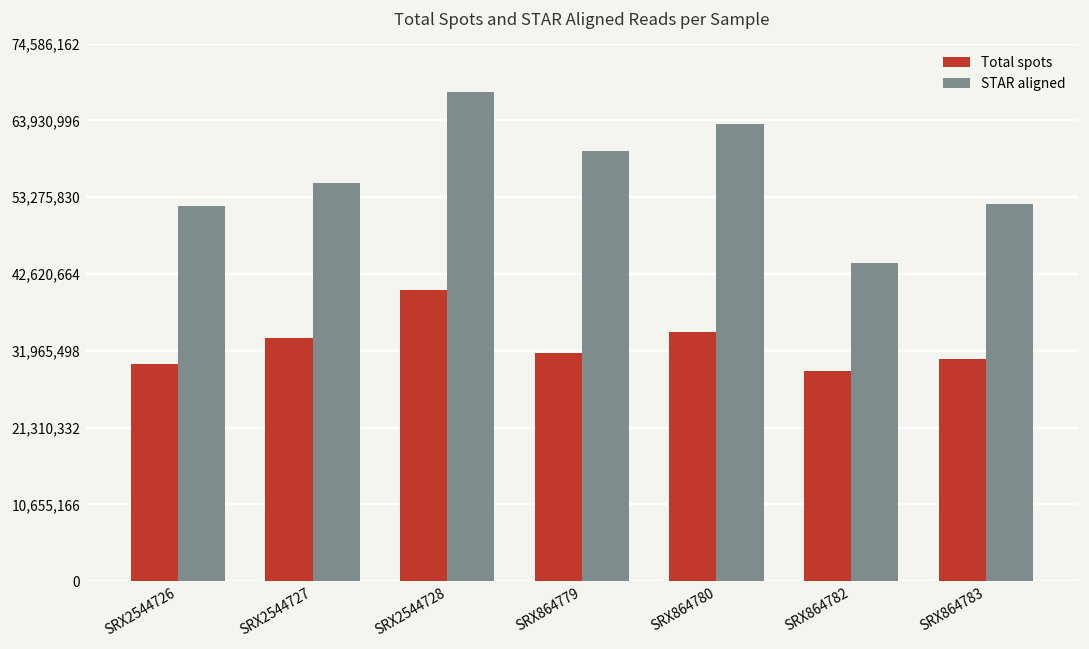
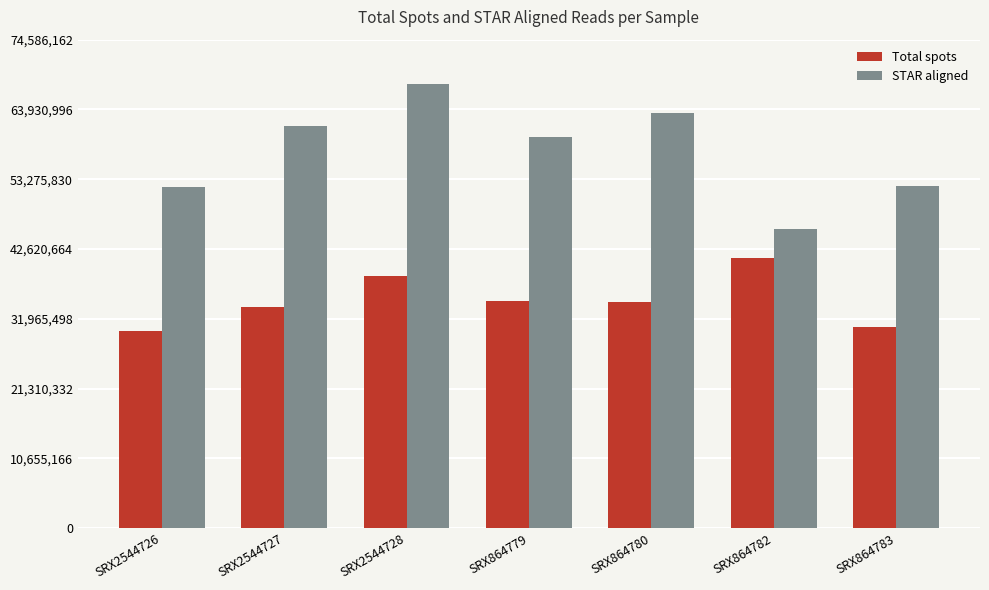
  {
    "Total spots": {
      "SRX2544726": "30,000,000",
      "SRX2544727": "34,000,000",
-     "SRX2544728": "40,000,000",
-     "SRX864779": "32,000,000",
+     "SRX2544728": "38,000,000",
+     "SRX864779": "35,000,000",
      "SRX864780": "35,000,000",
-     "SRX864782": "29,000,000",
+     "SRX864782": "41,000,000",
      "SRX864783": "31,000,000"
    },
    "STAR aligned": {
      "SRX2544726": "52,000,000",
-     "SRX2544727": "55,000,000",
+     "SRX2544727": "61,000,000",
      "SRX2544728": "68,000,000",
      "SRX864779": "60,000,000",
      "SRX864780": "63,000,000",
-     "SRX864782": "44,000,000",
+     "SRX864782": "46,000,000",
      "SRX864783": "52,000,000"
    }
  }
